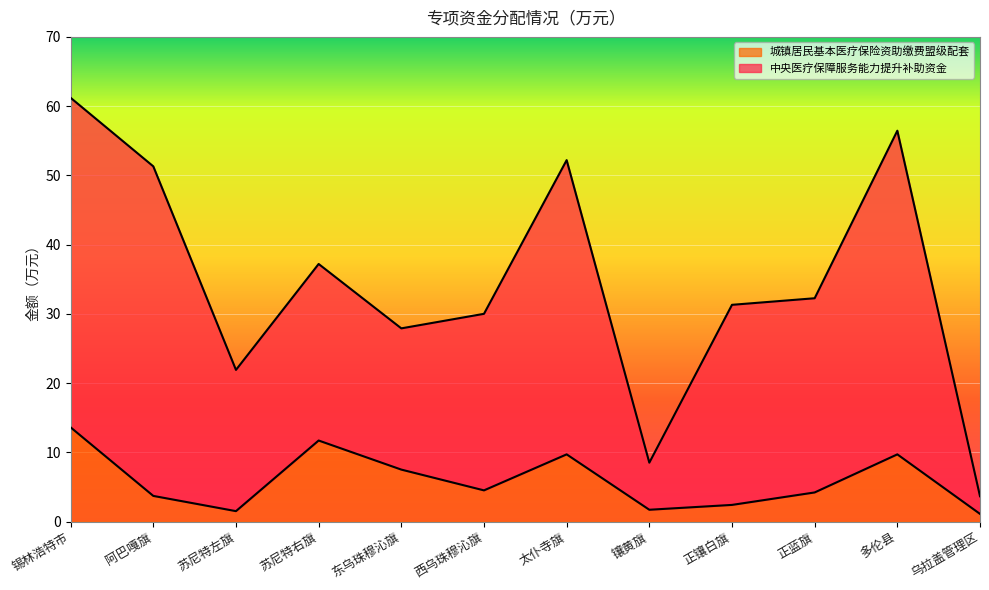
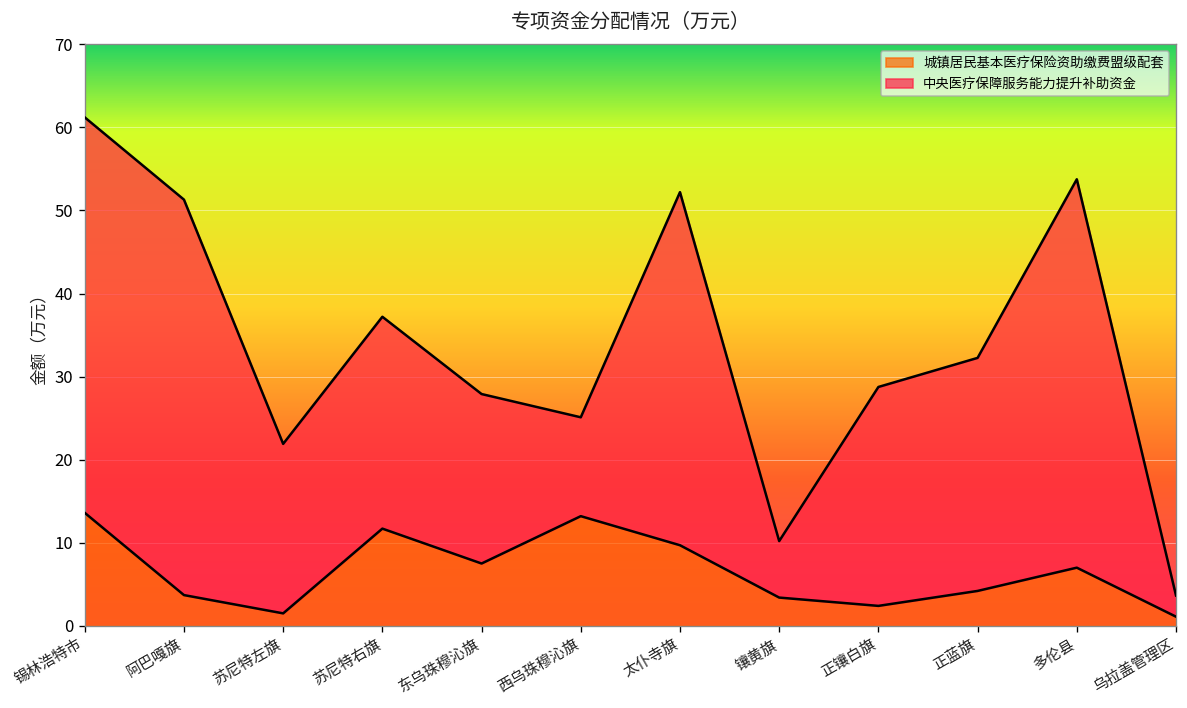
  {
    "城镇居民基本医疗保险资助缴费盟级配套": {
      "锡林浩特市": 14,
      "阿巴嘎旗": 4,
      "苏尼特左旗": 2,
      "苏尼特右旗": 12,
      "东乌珠穆沁旗": 8,
-     "西乌珠穆沁旗": 5,
+     "西乌珠穆沁旗": 13,
      "太仆寺旗": 10,
-     "镶黄旗": 2,
+     "镶黄旗": 3,
      "正镶白旗": 2,
      "正蓝旗": 4,
-     "多伦县": 10,
+     "多伦县": 7,
      "乌拉盖管理区": 1
    },
    "中央医疗保障服务能力提升补助资金": {
      "锡林浩特市": 48,
      "阿巴嘎旗": 48,
      "苏尼特左旗": 20,
      "苏尼特右旗": 26,
      "东乌珠穆沁旗": 20,
-     "西乌珠穆沁旗": 26,
+     "西乌珠穆沁旗": 12,
      "太仆寺旗": 43,
      "镶黄旗": 7,
-     "正镶白旗": 29,
+     "正镶白旗": 26,
      "正蓝旗": 28,
      "多伦县": 47,
      "乌拉盖管理区": 3
    }
  }
